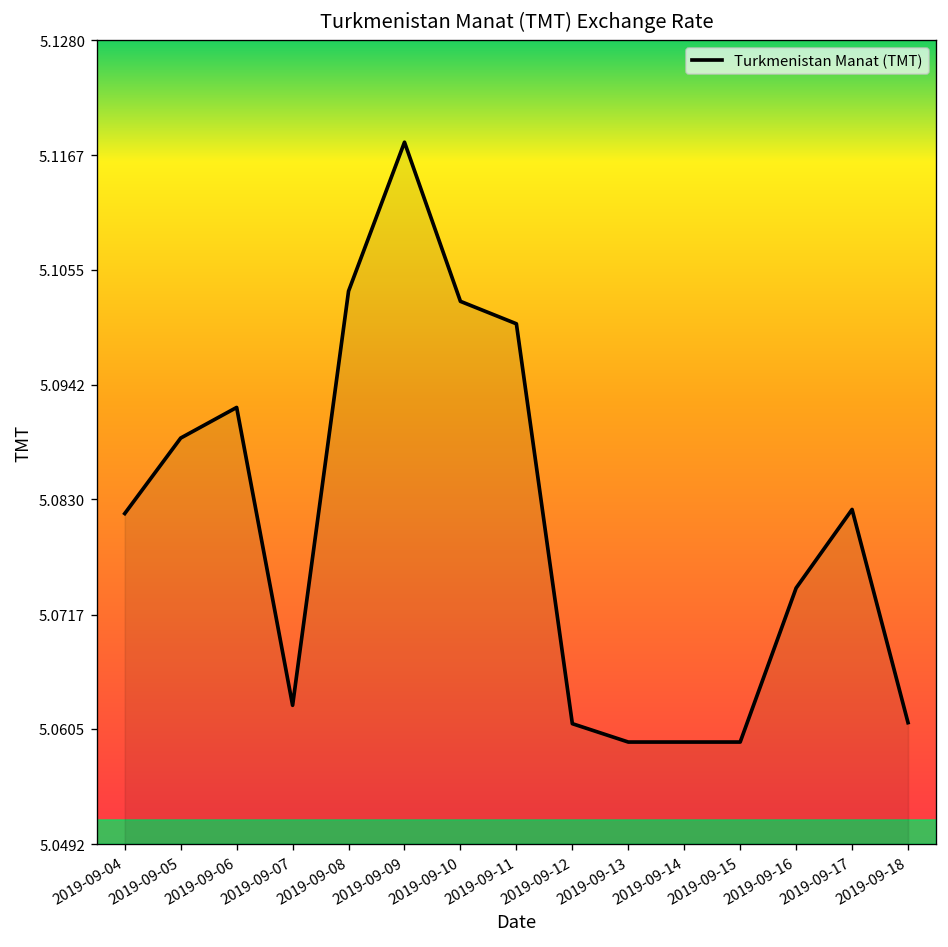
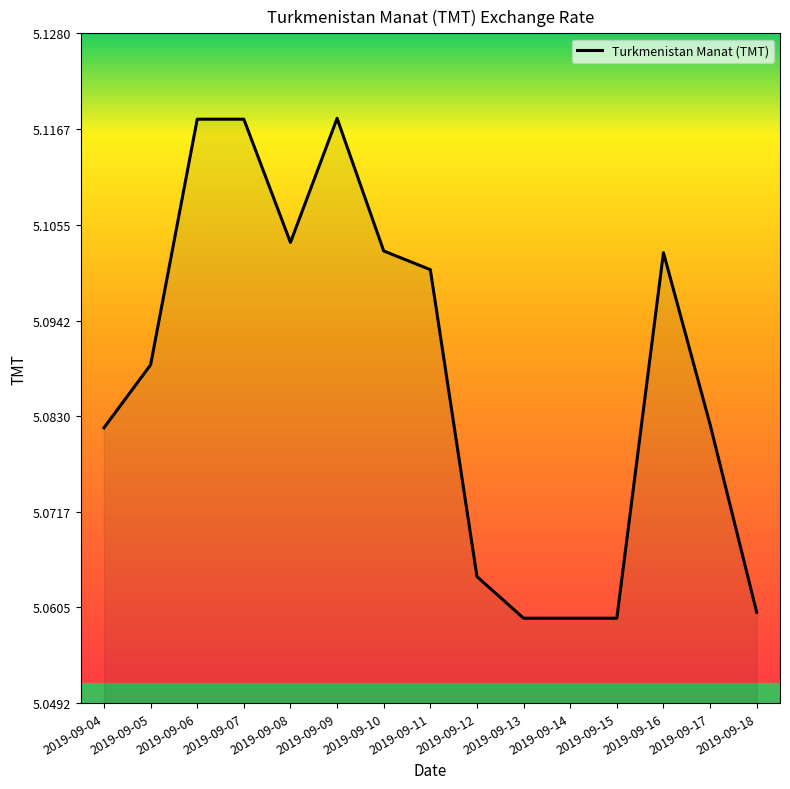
  {
    "2019-09-04": 5.082,
    "2019-09-05": 5.089,
-   "2019-09-06": 5.092,
-   "2019-09-07": 5.063,
+   "2019-09-06": 5.118,
+   "2019-09-07": 5.118,
    "2019-09-08": 5.103,
    "2019-09-09": 5.118,
    "2019-09-10": 5.102,
    "2019-09-11": 5.100,
-   "2019-09-12": 5.061,
+   "2019-09-12": 5.064,
    "2019-09-13": 5.059,
    "2019-09-14": 5.059,
    "2019-09-15": 5.059,
-   "2019-09-16": 5.074,
+   "2019-09-16": 5.102,
    "2019-09-17": 5.082,
-   "2019-09-18": 5.061
+   "2019-09-18": 5.060
  }
